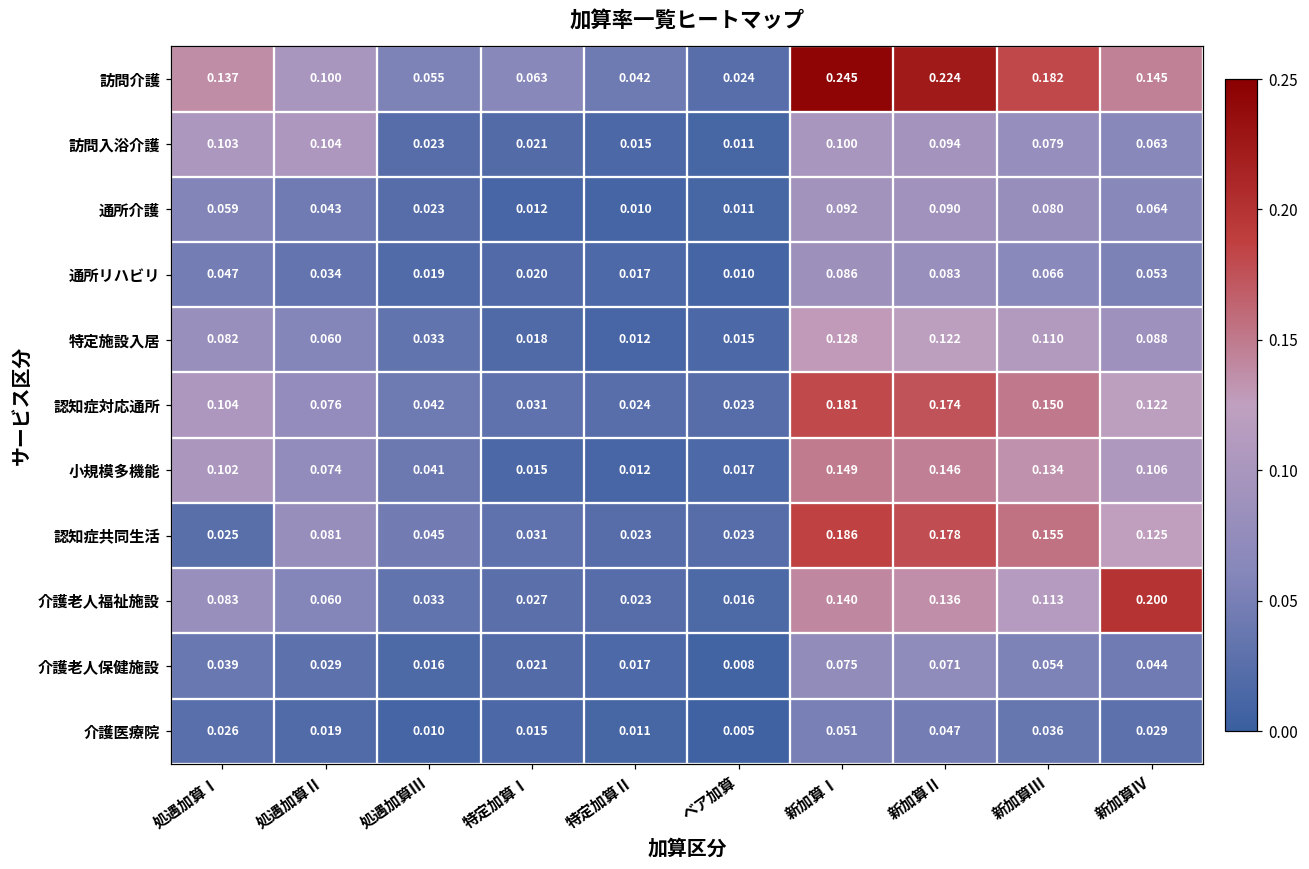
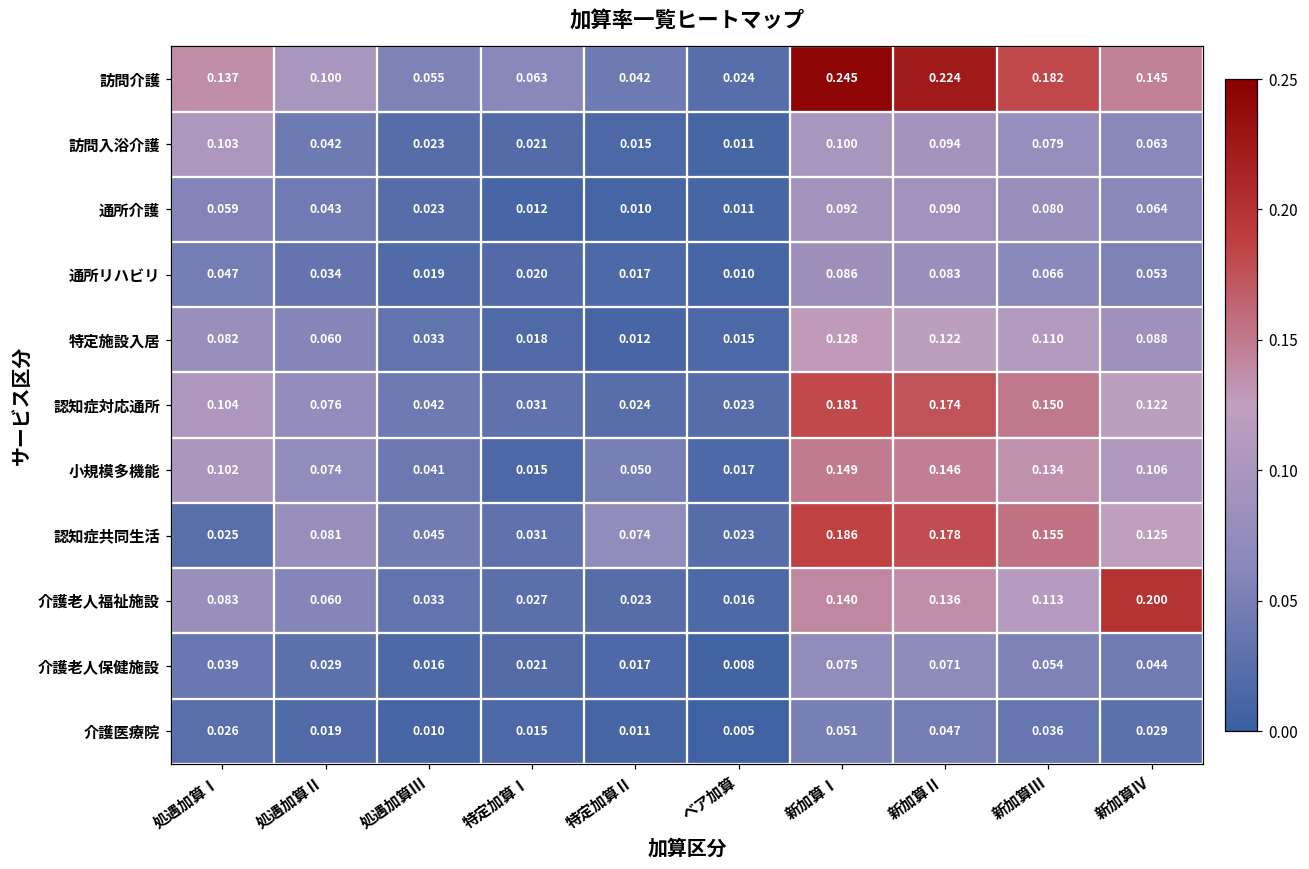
  {
    "訪問介護": {
      "処遇加算Ⅰ": 0.137,
      "処遇加算Ⅱ": 0.100,
      "処遇加算Ⅲ": 0.055,
      "特定加算Ⅰ": 0.063,
      "特定加算Ⅱ": 0.042,
      "ベア加算": 0.024,
      "新加算Ⅰ": 0.245,
      "新加算Ⅱ": 0.224,
      "新加算Ⅲ": 0.182,
      "新加算Ⅳ": 0.145
    },
    "訪問入浴介護": {
      "処遇加算Ⅰ": 0.103,
-     "処遇加算Ⅱ": 0.104,
+     "処遇加算Ⅱ": 0.042,
      "処遇加算Ⅲ": 0.023,
      "特定加算Ⅰ": 0.021,
      "特定加算Ⅱ": 0.015,
      "ベア加算": 0.011,
      "新加算Ⅰ": 0.100,
      "新加算Ⅱ": 0.094,
      "新加算Ⅲ": 0.079,
      "新加算Ⅳ": 0.063
    },
    "通所介護": {
      "処遇加算Ⅰ": 0.059,
      "処遇加算Ⅱ": 0.043,
      "処遇加算Ⅲ": 0.023,
      "特定加算Ⅰ": 0.012,
      "特定加算Ⅱ": 0.010,
      "ベア加算": 0.011,
      "新加算Ⅰ": 0.092,
      "新加算Ⅱ": 0.090,
      "新加算Ⅲ": 0.080,
      "新加算Ⅳ": 0.064
    },
    "通所リハビリ": {
      "処遇加算Ⅰ": 0.047,
      "処遇加算Ⅱ": 0.034,
      "処遇加算Ⅲ": 0.019,
      "特定加算Ⅰ": 0.020,
      "特定加算Ⅱ": 0.017,
      "ベア加算": 0.010,
      "新加算Ⅰ": 0.086,
      "新加算Ⅱ": 0.083,
      "新加算Ⅲ": 0.066,
      "新加算Ⅳ": 0.053
    },
    "特定施設入居": {
      "処遇加算Ⅰ": 0.082,
      "処遇加算Ⅱ": 0.060,
      "処遇加算Ⅲ": 0.033,
      "特定加算Ⅰ": 0.018,
      "特定加算Ⅱ": 0.012,
      "ベア加算": 0.015,
      "新加算Ⅰ": 0.128,
      "新加算Ⅱ": 0.122,
      "新加算Ⅲ": 0.110,
      "新加算Ⅳ": 0.088
    },
    "認知症対応通所": {
      "処遇加算Ⅰ": 0.104,
      "処遇加算Ⅱ": 0.076,
      "処遇加算Ⅲ": 0.042,
      "特定加算Ⅰ": 0.031,
      "特定加算Ⅱ": 0.024,
      "ベア加算": 0.023,
      "新加算Ⅰ": 0.181,
      "新加算Ⅱ": 0.174,
      "新加算Ⅲ": 0.150,
      "新加算Ⅳ": 0.122
    },
    "小規模多機能": {
      "処遇加算Ⅰ": 0.102,
      "処遇加算Ⅱ": 0.074,
      "処遇加算Ⅲ": 0.041,
      "特定加算Ⅰ": 0.015,
-     "特定加算Ⅱ": 0.012,
+     "特定加算Ⅱ": 0.050,
      "ベア加算": 0.017,
      "新加算Ⅰ": 0.149,
      "新加算Ⅱ": 0.146,
      "新加算Ⅲ": 0.134,
      "新加算Ⅳ": 0.106
    },
    "認知症共同生活": {
      "処遇加算Ⅰ": 0.025,
      "処遇加算Ⅱ": 0.081,
      "処遇加算Ⅲ": 0.045,
      "特定加算Ⅰ": 0.031,
-     "特定加算Ⅱ": 0.023,
+     "特定加算Ⅱ": 0.074,
      "ベア加算": 0.023,
      "新加算Ⅰ": 0.186,
      "新加算Ⅱ": 0.178,
      "新加算Ⅲ": 0.155,
      "新加算Ⅳ": 0.125
    },
    "介護老人福祉施設": {
      "処遇加算Ⅰ": 0.083,
      "処遇加算Ⅱ": 0.060,
      "処遇加算Ⅲ": 0.033,
      "特定加算Ⅰ": 0.027,
      "特定加算Ⅱ": 0.023,
      "ベア加算": 0.016,
      "新加算Ⅰ": 0.140,
      "新加算Ⅱ": 0.136,
      "新加算Ⅲ": 0.113,
      "新加算Ⅳ": 0.200
    },
    "介護老人保健施設": {
      "処遇加算Ⅰ": 0.039,
      "処遇加算Ⅱ": 0.029,
      "処遇加算Ⅲ": 0.016,
      "特定加算Ⅰ": 0.021,
      "特定加算Ⅱ": 0.017,
      "ベア加算": 0.008,
      "新加算Ⅰ": 0.075,
      "新加算Ⅱ": 0.071,
      "新加算Ⅲ": 0.054,
      "新加算Ⅳ": 0.044
    },
    "介護医療院": {
      "処遇加算Ⅰ": 0.026,
      "処遇加算Ⅱ": 0.019,
      "処遇加算Ⅲ": 0.010,
      "特定加算Ⅰ": 0.015,
      "特定加算Ⅱ": 0.011,
      "ベア加算": 0.005,
      "新加算Ⅰ": 0.051,
      "新加算Ⅱ": 0.047,
      "新加算Ⅲ": 0.036,
      "新加算Ⅳ": 0.029
    }
  }
